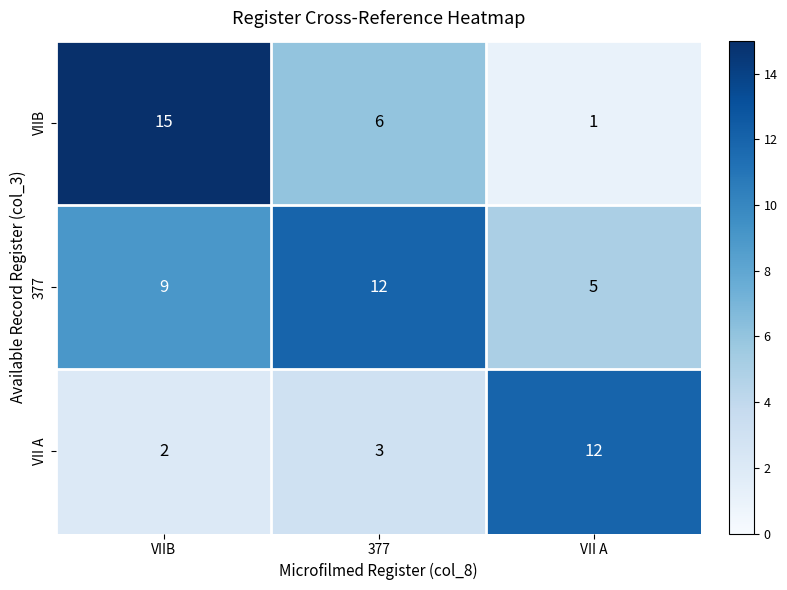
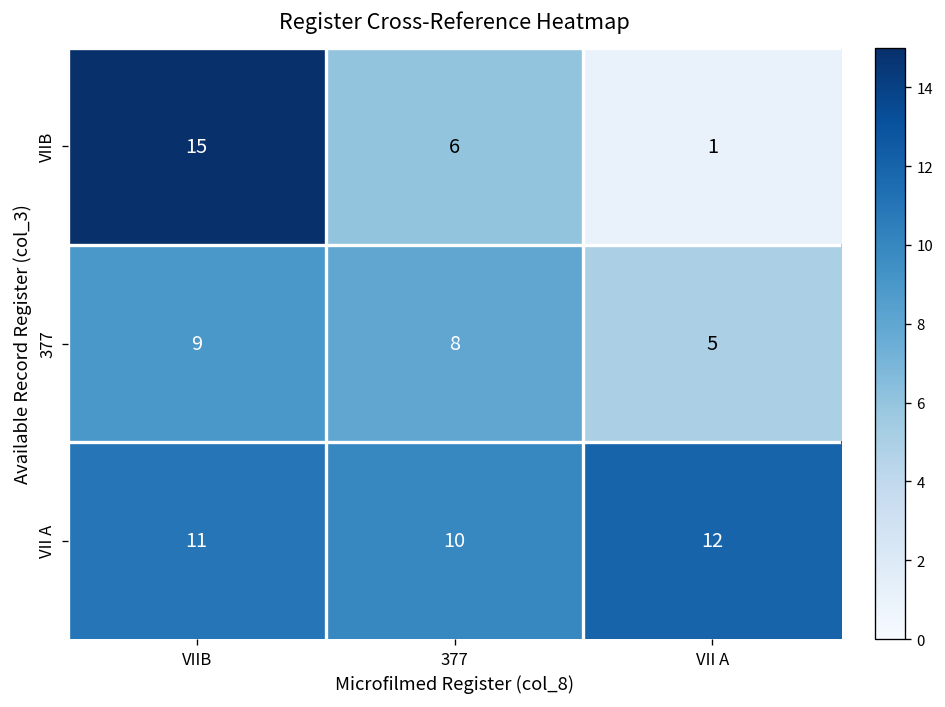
  {
    "VIIB": {
      "VIIB": 15,
      "377": 6,
      "VII A": 1
    },
    "377": {
      "VIIB": 9,
-     "377": 12,
+     "377": 8,
      "VII A": 5
    },
    "VII A": {
-     "VIIB": 2,
-     "377": 3,
+     "VIIB": 11,
+     "377": 10,
      "VII A": 12
    }
  }
